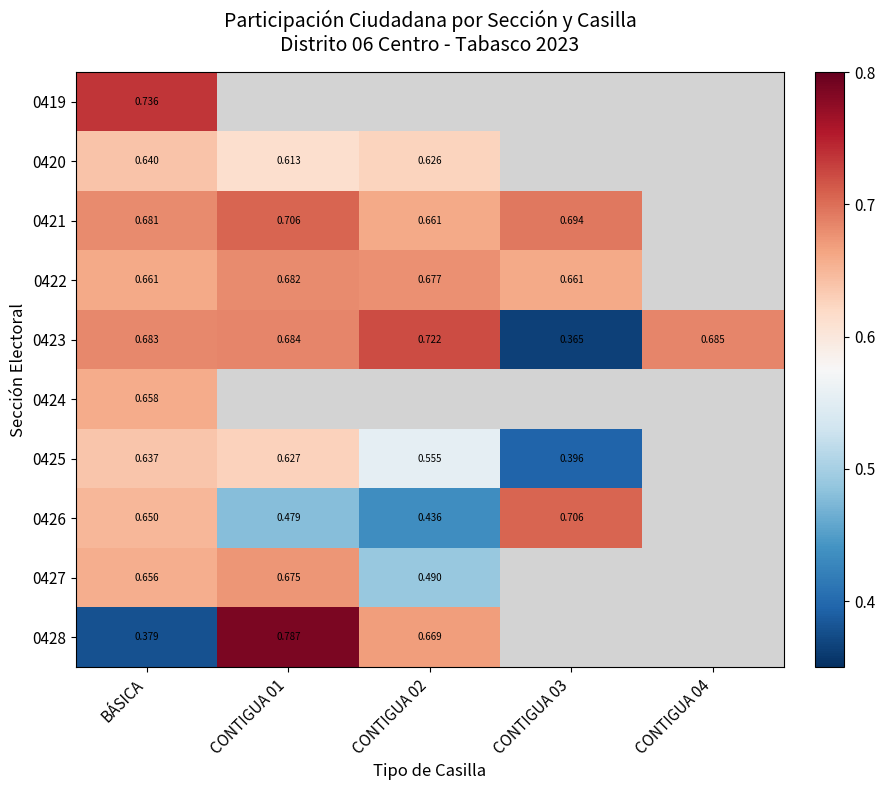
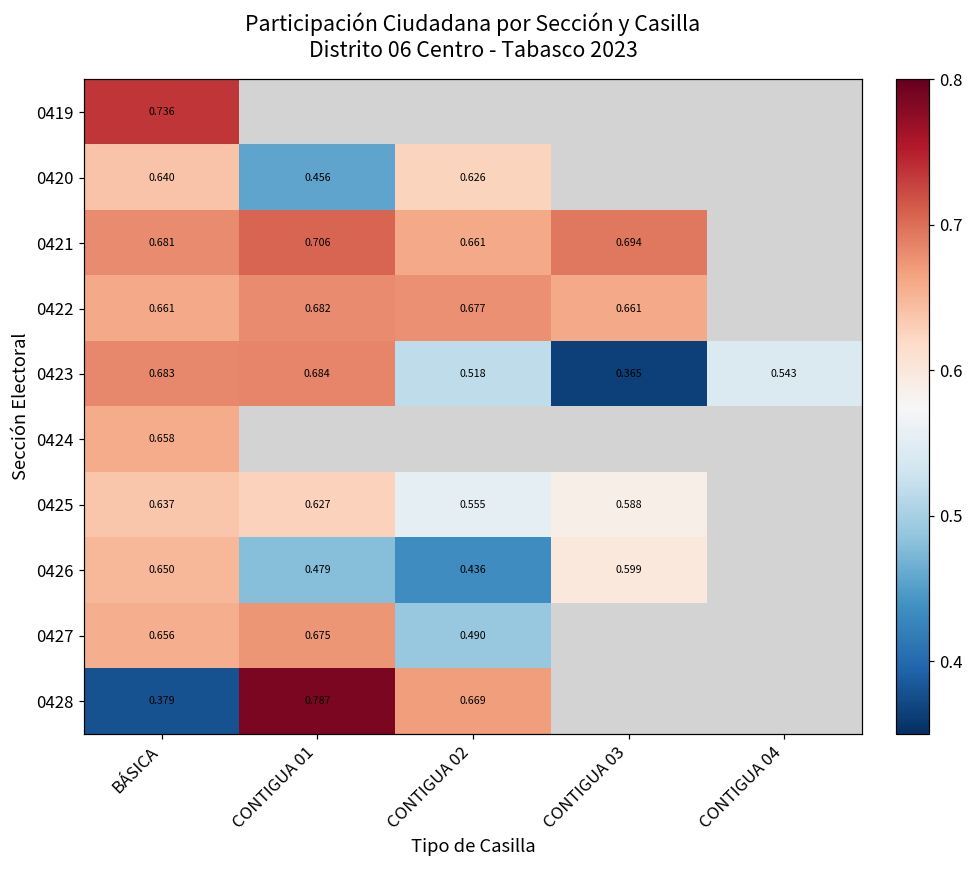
  {
    "0419": {
      "BÁSICA": 0.736
    },
    "0420": {
      "BÁSICA": 0.640,
-     "CONTIGUA 01": 0.613,
+     "CONTIGUA 01": 0.456,
      "CONTIGUA 02": 0.626
    },
    "0421": {
      "BÁSICA": 0.681,
      "CONTIGUA 01": 0.706,
      "CONTIGUA 02": 0.661,
      "CONTIGUA 03": 0.694
    },
    "0422": {
      "BÁSICA": 0.661,
      "CONTIGUA 01": 0.682,
      "CONTIGUA 02": 0.677,
      "CONTIGUA 03": 0.661
    },
    "0423": {
      "BÁSICA": 0.683,
      "CONTIGUA 01": 0.684,
-     "CONTIGUA 02": 0.722,
+     "CONTIGUA 02": 0.518,
      "CONTIGUA 03": 0.365,
-     "CONTIGUA 04": 0.685
+     "CONTIGUA 04": 0.543
    },
    "0424": {
      "BÁSICA": 0.658
    },
    "0425": {
      "BÁSICA": 0.637,
      "CONTIGUA 01": 0.627,
      "CONTIGUA 02": 0.555,
-     "CONTIGUA 03": 0.396
+     "CONTIGUA 03": 0.588
    },
    "0426": {
      "BÁSICA": 0.650,
      "CONTIGUA 01": 0.479,
      "CONTIGUA 02": 0.436,
-     "CONTIGUA 03": 0.706
+     "CONTIGUA 03": 0.599
    },
    "0427": {
      "BÁSICA": 0.656,
      "CONTIGUA 01": 0.675,
      "CONTIGUA 02": 0.490
    },
    "0428": {
      "BÁSICA": 0.379,
      "CONTIGUA 01": 0.787,
      "CONTIGUA 02": 0.669
    }
  }
